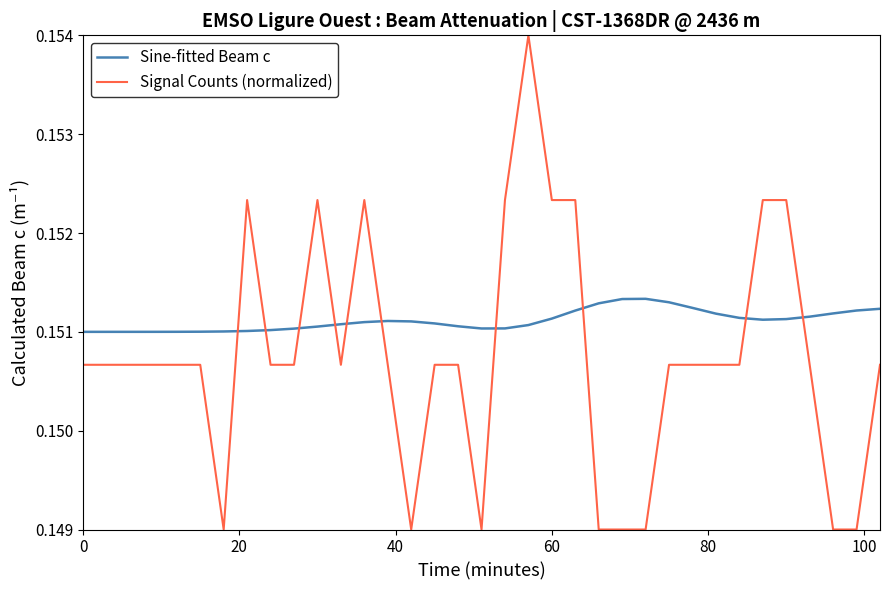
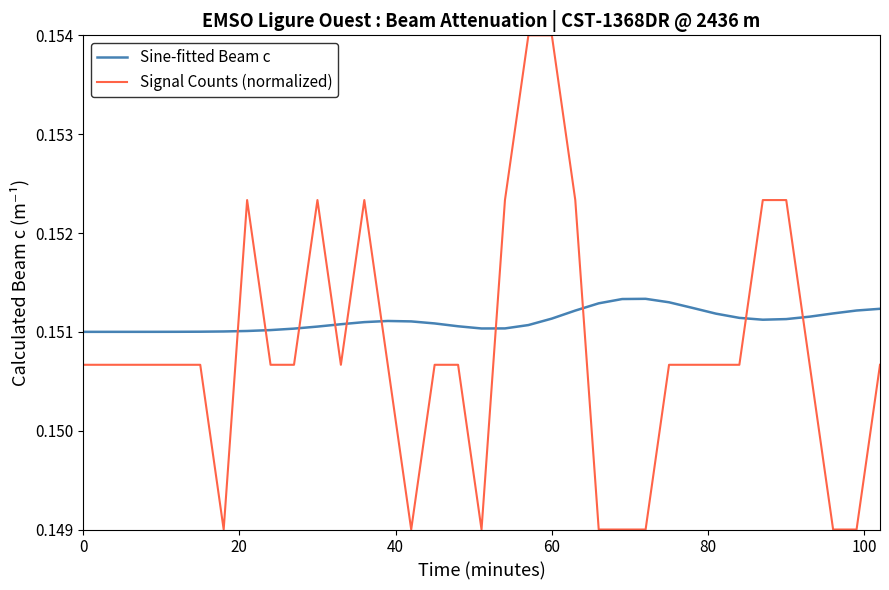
  {
    "Sine-fitted Beam c": {
      "0": 0.1510,
      "60": 0.1511
    },
    "Signal Counts (normalized)": {
      "0": 0.1507,
-     "60": 0.1523
+     "60": 0.1540
    }
  }
